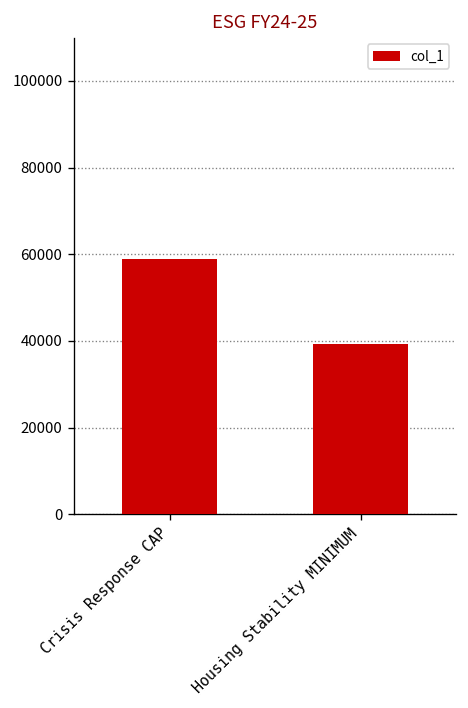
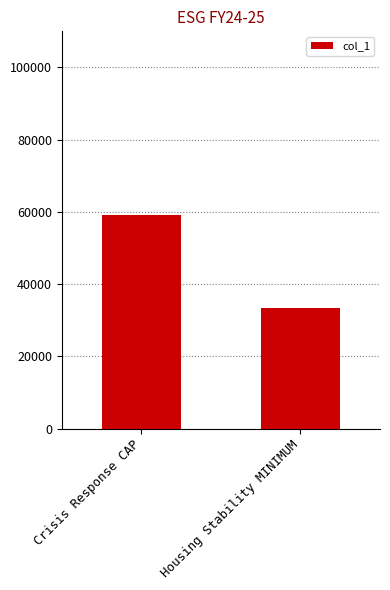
  {
    "Crisis Response CAP": 59000,
-   "Housing Stability MINIMUM": 39000
+   "Housing Stability MINIMUM": 33000
  }
